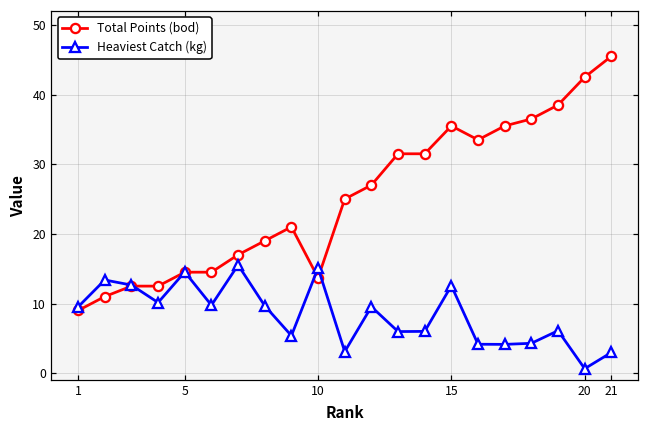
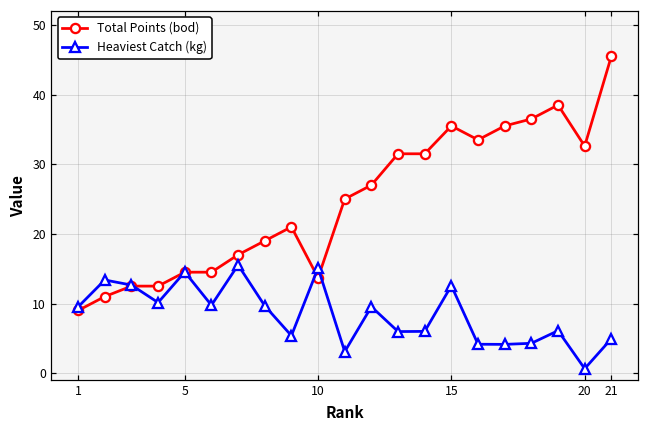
  {
    "Total Points (bod)": {
      "1": 9,
      "10": 14,
      "15": 36,
-     "20": 43,
+     "20": 33,
      "21": 46
    },
    "Heaviest Catch (kg)": {
      "1": 10,
      "10": 15,
      "15": 13,
      "20": 1,
-     "21": 3
+     "21": 5
    }
  }
